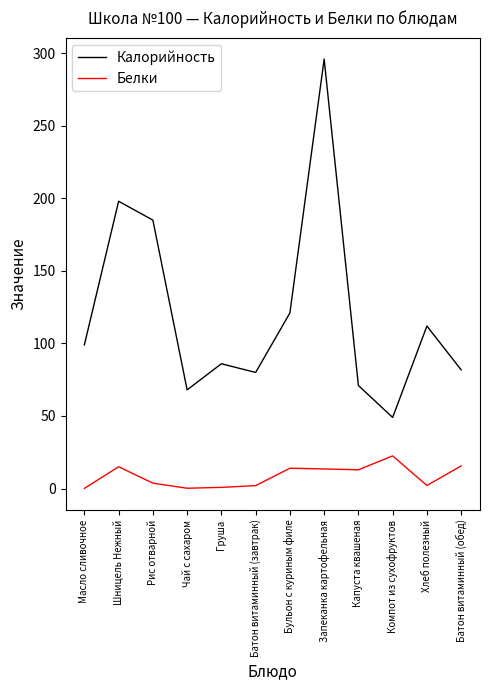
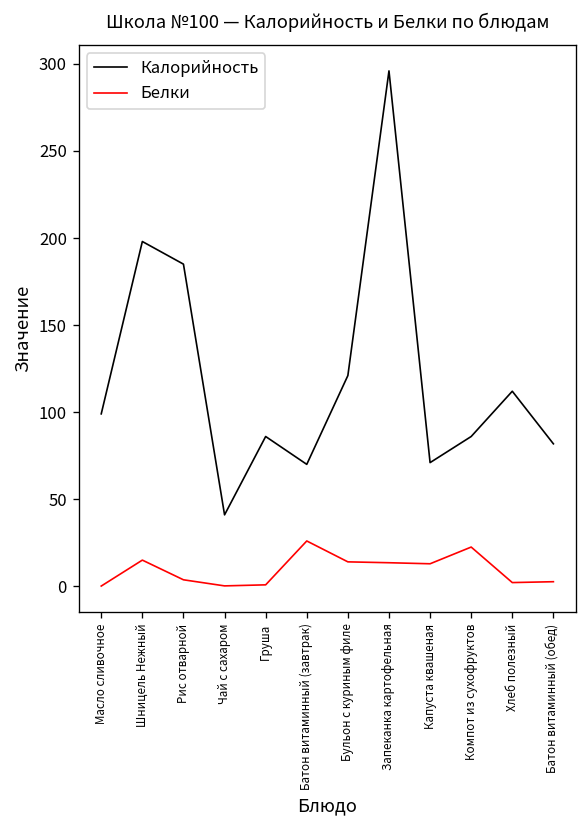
  {
    "Калорийность": {
      "Масло сливочное": 99,
      "Шницель Нежный": 198,
      "Рис отварной": 185,
-     "Чай с сахаром": 68,
+     "Чай с сахаром": 41,
      "Груша": 86,
-     "Батон витаминный (завтрак)": 80,
+     "Батон витаминный (завтрак)": 70,
      "Бульон с куриным филе": 121,
      "Запеканка картофельная": 296,
      "Капуста квашеная": 71,
-     "Компот из сухофруктов": 49,
+     "Компот из сухофруктов": 86,
      "Хлеб полезный": 112,
      "Батон витаминный (обед)": 82
    },
    "Белки": {
      "Масло сливочное": 0,
      "Шницель Нежный": 15,
      "Рис отварной": 4,
      "Чай с сахаром": 0,
      "Груша": 1,
-     "Батон витаминный (завтрак)": 2,
+     "Батон витаминный (завтрак)": 26,
      "Бульон с куриным филе": 14,
      "Запеканка картофельная": 14,
      "Капуста квашеная": 13,
      "Компот из сухофруктов": 23,
      "Хлеб полезный": 2,
-     "Батон витаминный (обед)": 16
+     "Батон витаминный (обед)": 3
    }
  }
